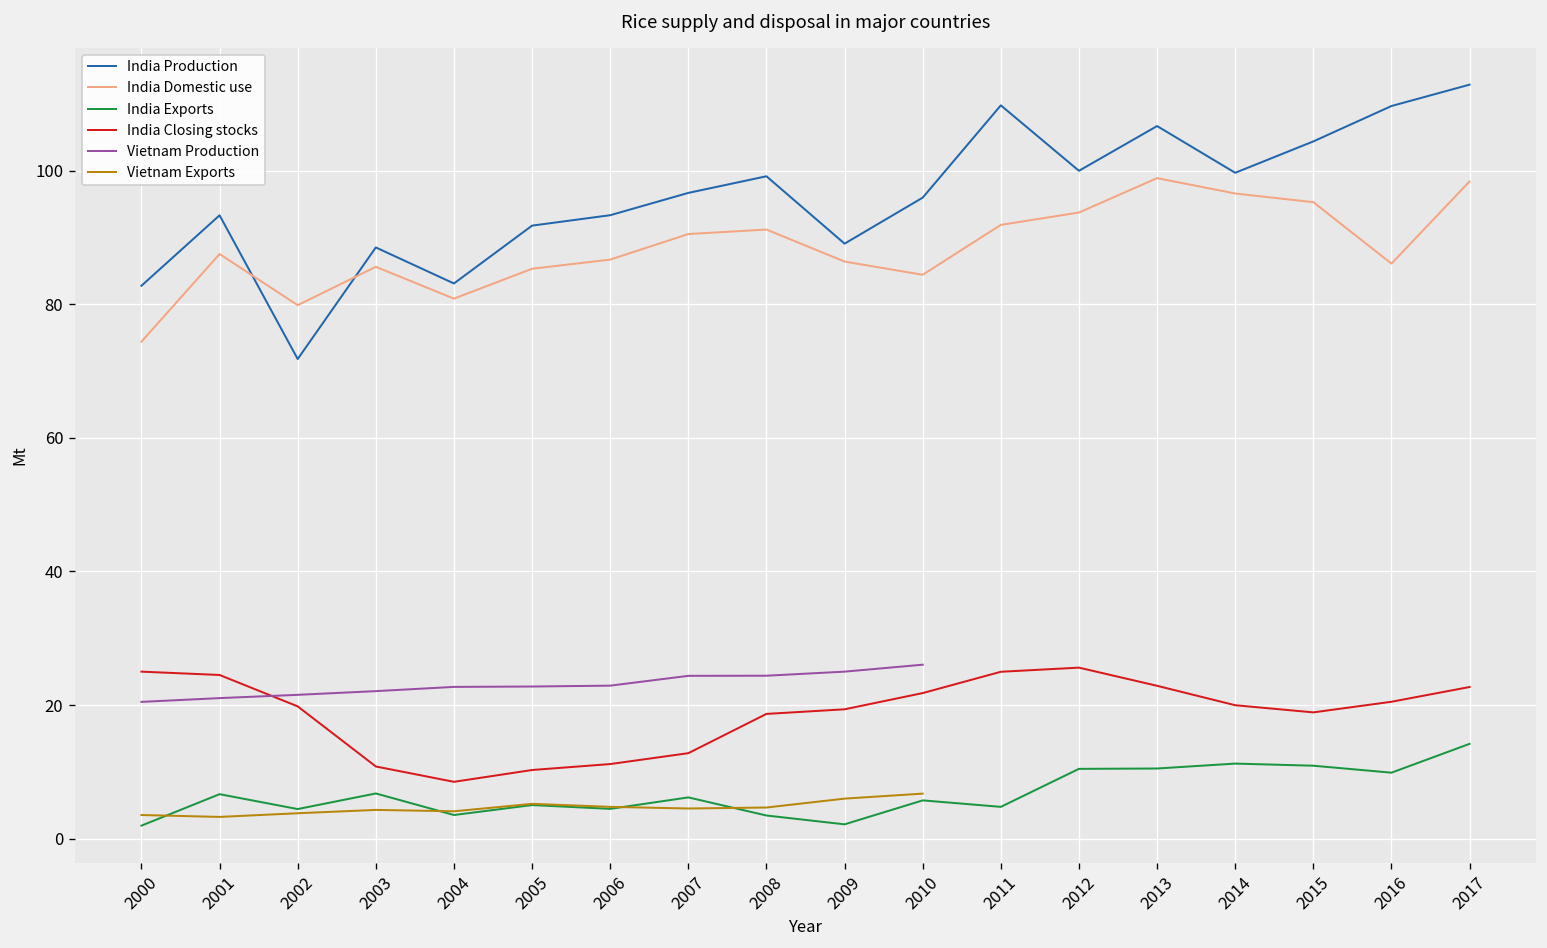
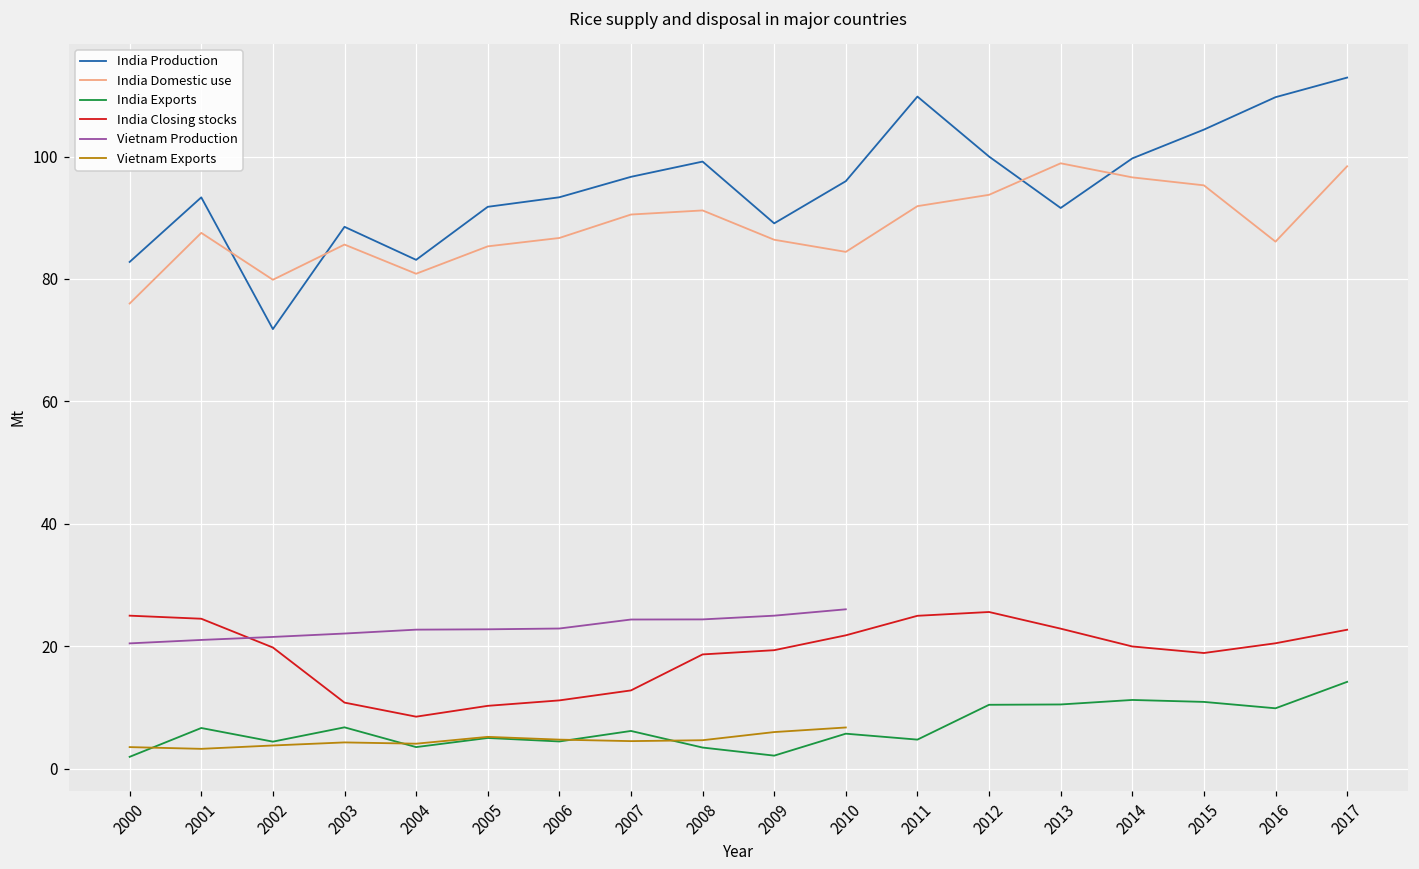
  {
    "India Production": {
      "2000": 83,
      "2001": 93,
      "2002": 72,
      "2003": 89,
      "2004": 83,
      "2005": 92,
      "2006": 93,
      "2007": 97,
      "2008": 99,
      "2009": 89,
      "2010": 96,
      "2011": 110,
      "2012": 100,
-     "2013": 107,
+     "2013": 92,
      "2014": 100,
      "2015": 104,
      "2016": 110,
      "2017": 113
    },
    "India Domestic use": {
-     "2000": 74,
+     "2000": 76,
      "2001": 88,
      "2002": 80,
      "2003": 86,
      "2004": 81,
      "2005": 85,
      "2006": 87,
      "2007": 91,
      "2008": 91,
      "2009": 86,
      "2010": 84,
      "2011": 92,
      "2012": 94,
      "2013": 99,
      "2014": 97,
      "2015": 95,
      "2016": 86,
      "2017": 98
    },
    "India Exports": {
      "2000": 2,
      "2001": 7,
      "2002": 4,
      "2003": 7,
      "2004": 4,
      "2007": 6,
      "2008": 3,
      "2009": 2,
      "2010": 6,
      "2011": 5,
      "2012": 10,
      "2013": 10,
      "2014": 11,
      "2015": 11,
      "2016": 10,
      "2017": 14
    },
    "India Closing stocks": {
      "2000": 25,
      "2001": 25,
      "2002": 20,
      "2003": 11,
      "2004": 9,
      "2005": 10,
      "2006": 11,
      "2007": 13,
      "2008": 19,
      "2009": 19,
      "2010": 22,
      "2011": 25,
      "2012": 26,
      "2013": 23,
      "2014": 20,
      "2015": 19,
      "2016": 20,
      "2017": 23
    },
    "Vietnam Production": {
      "2000": 20,
      "2001": 21,
      "2002": 22,
      "2003": 22,
      "2004": 23,
      "2005": 23,
      "2006": 23,
      "2007": 24,
      "2008": 24,
      "2009": 25,
      "2010": 26
    },
    "Vietnam Exports": {
      "2000": 4,
      "2001": 3,
      "2002": 4,
      "2003": 4,
      "2004": 4,
      "2007": 5,
      "2008": 5,
      "2009": 6,
      "2010": 7
    }
  }
